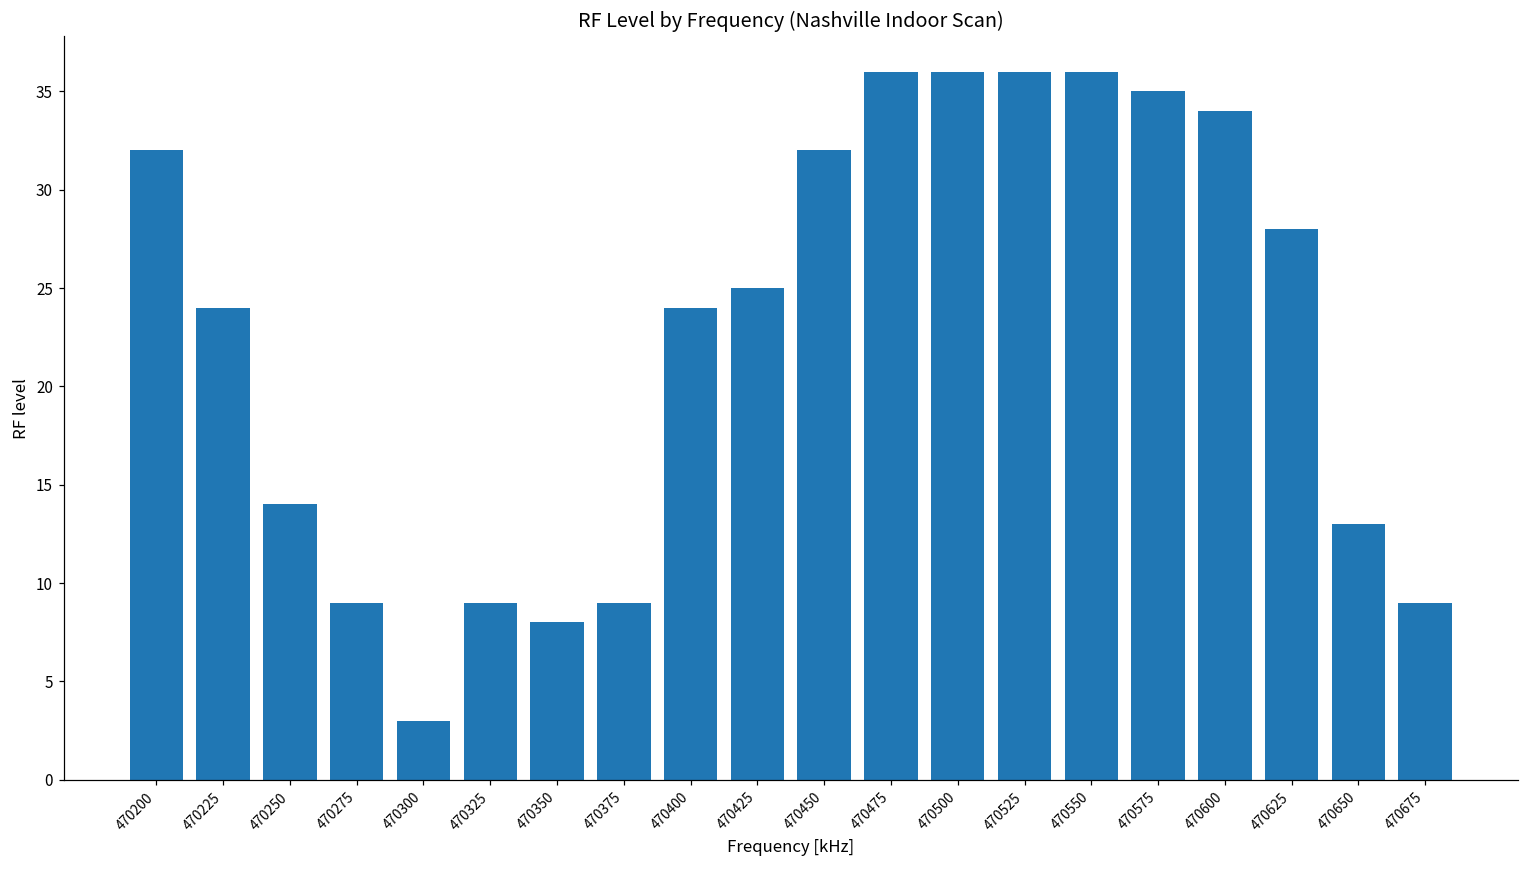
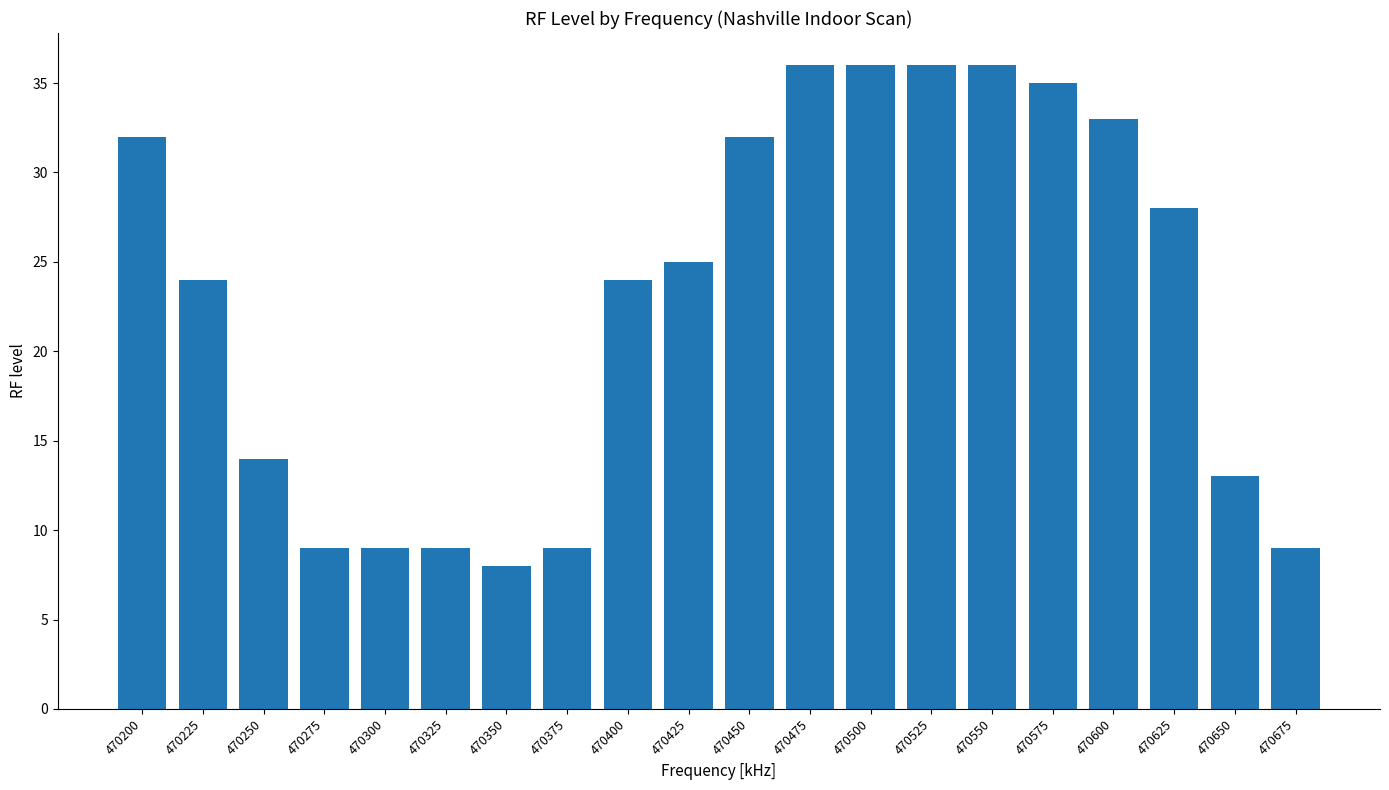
  {
    "470200": 32,
    "470225": 24,
    "470250": 14,
    "470275": 9,
-   "470300": 3,
+   "470300": 9,
    "470325": 9,
    "470350": 8,
    "470375": 9,
    "470400": 24,
    "470425": 25,
    "470450": 32,
    "470475": 36,
    "470500": 36,
    "470525": 36,
    "470550": 36,
    "470575": 35,
-   "470600": 34,
+   "470600": 33,
    "470625": 28,
    "470650": 13,
    "470675": 9
  }
